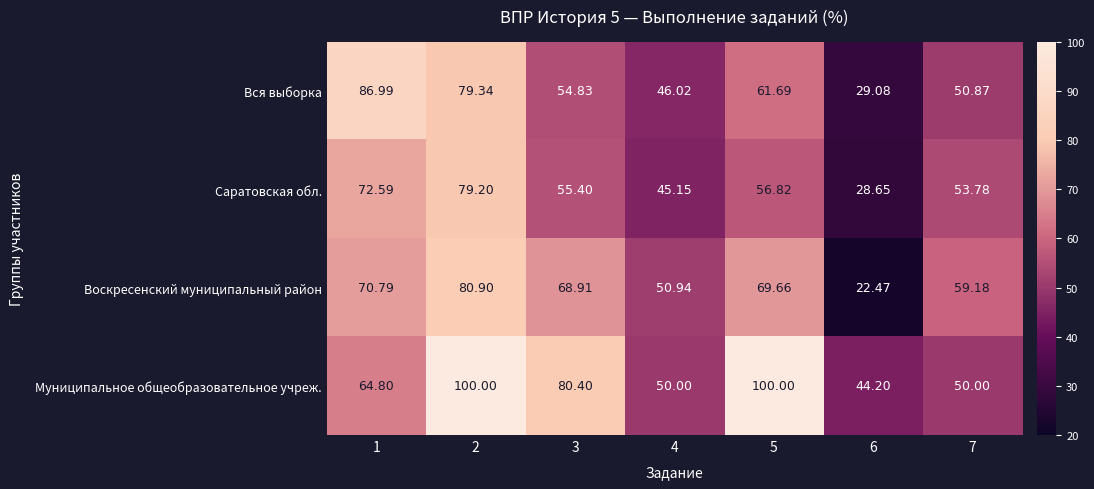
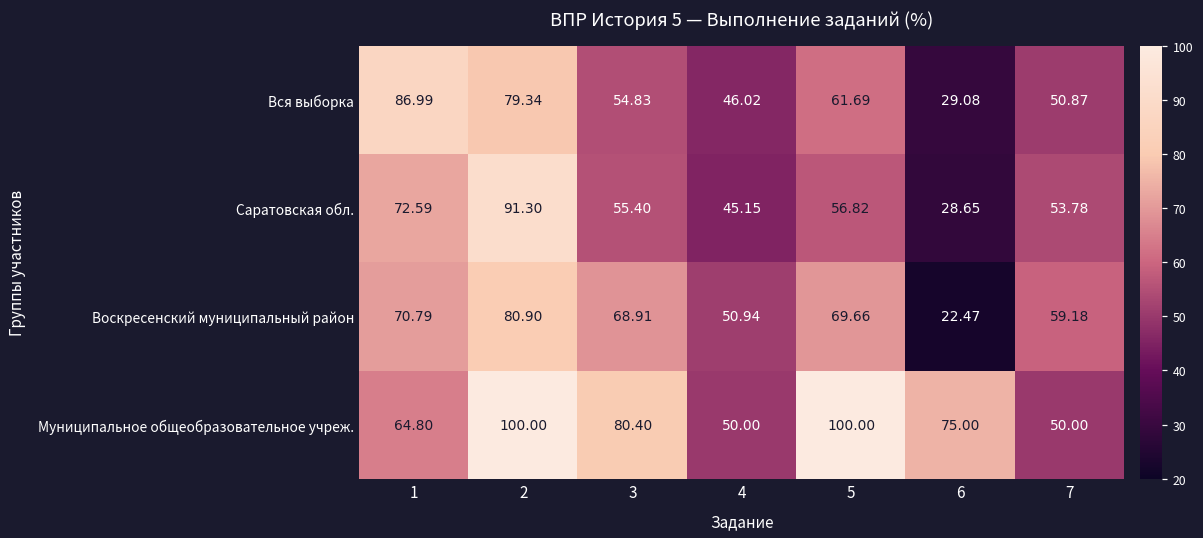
  {
    "Вся выборка": {
      "1": 86.99,
      "2": 79.34,
      "3": 54.83,
      "4": 46.02,
      "5": 61.69,
      "6": 29.08,
      "7": 50.87
    },
    "Саратовская обл.": {
      "1": 72.59,
-     "2": 79.20,
+     "2": 91.30,
      "3": 55.40,
      "4": 45.15,
      "5": 56.82,
      "6": 28.65,
      "7": 53.78
    },
    "Воскресенский муниципальный район": {
      "1": 70.79,
      "2": 80.90,
      "3": 68.91,
      "4": 50.94,
      "5": 69.66,
      "6": 22.47,
      "7": 59.18
    },
    "Муниципальное общеобразовательное учреж.": {
      "1": 64.80,
      "2": 100.00,
      "3": 80.40,
      "4": 50.00,
      "5": 100.00,
-     "6": 44.20,
+     "6": 75.00,
      "7": 50.00
    }
  }
